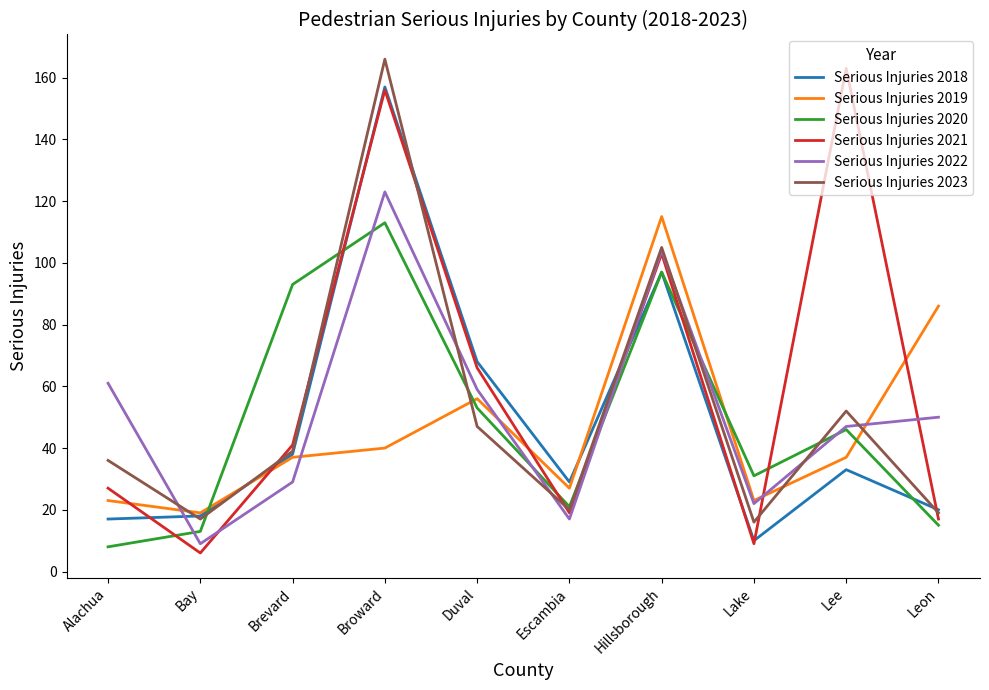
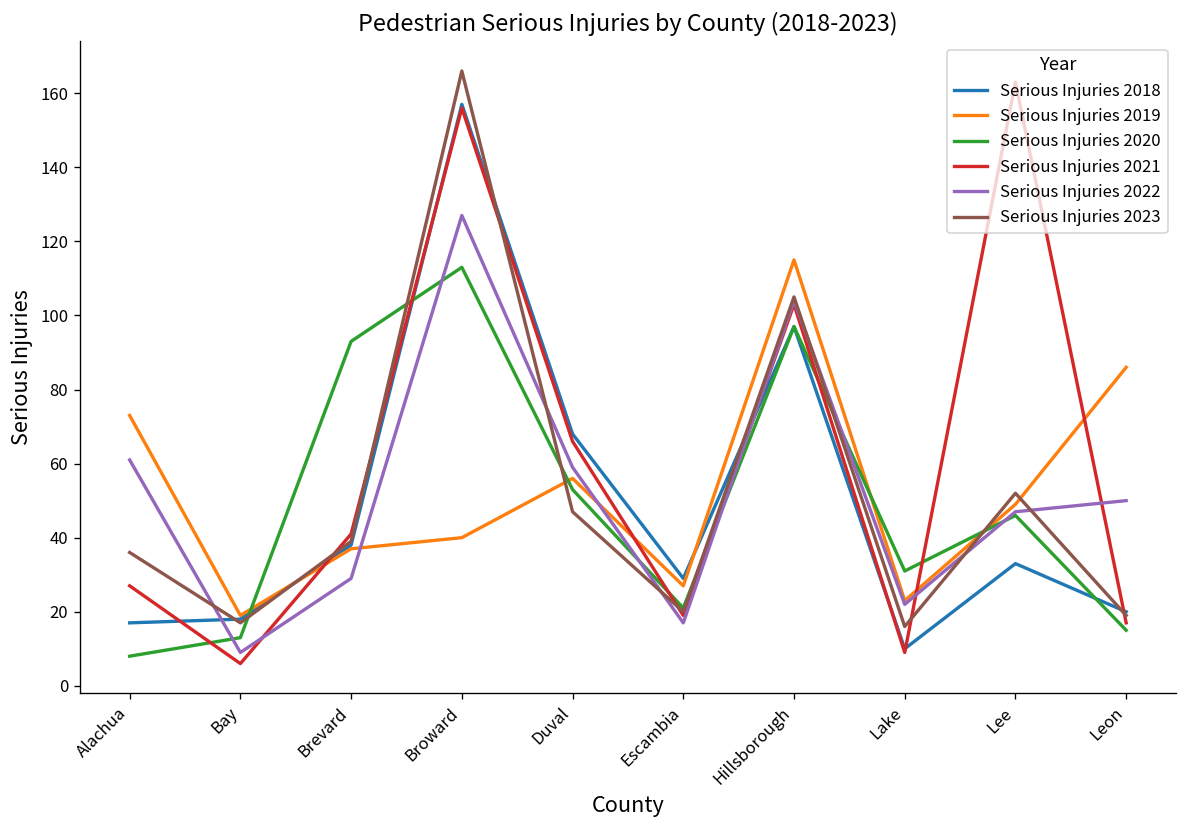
  {
    "Serious Injuries 2018": {
      "Alachua": 17,
      "Bay": 18,
      "Brevard": 38,
      "Broward": 157,
      "Duval": 68,
      "Escambia": 29,
      "Lake": 10,
      "Lee": 33,
      "Leon": 20
    },
    "Serious Injuries 2019": {
-     "Alachua": 23,
+     "Alachua": 73,
      "Bay": 19,
      "Brevard": 37,
      "Broward": 40,
      "Duval": 56,
      "Escambia": 27,
      "Hillsborough": 115,
      "Lake": 23,
-     "Lee": 37,
+     "Lee": 49,
      "Leon": 86
    },
    "Serious Injuries 2020": {
      "Alachua": 8,
      "Bay": 13,
      "Brevard": 93,
      "Broward": 113,
      "Duval": 53,
      "Escambia": 21,
      "Lake": 31,
      "Lee": 46,
      "Leon": 15
    },
    "Serious Injuries 2021": {
      "Alachua": 27,
      "Bay": 6,
      "Brevard": 41,
      "Broward": 156,
      "Duval": 66,
      "Escambia": 19,
      "Hillsborough": 103,
      "Lake": 9,
      "Leon": 17
    },
    "Serious Injuries 2022": {
      "Alachua": 61,
      "Bay": 9,
      "Brevard": 29,
-     "Broward": 123,
+     "Broward": 127,
      "Duval": 59,
      "Escambia": 17,
      "Hillsborough": 104,
      "Lake": 22,
      "Lee": 47,
      "Leon": 50
    },
    "Serious Injuries 2023": {
      "Alachua": 36,
      "Bay": 17,
      "Brevard": 39,
      "Broward": 166,
      "Duval": 47,
      "Escambia": 20,
      "Hillsborough": 105,
      "Lake": 16,
      "Lee": 52,
      "Leon": 19
    }
  }
